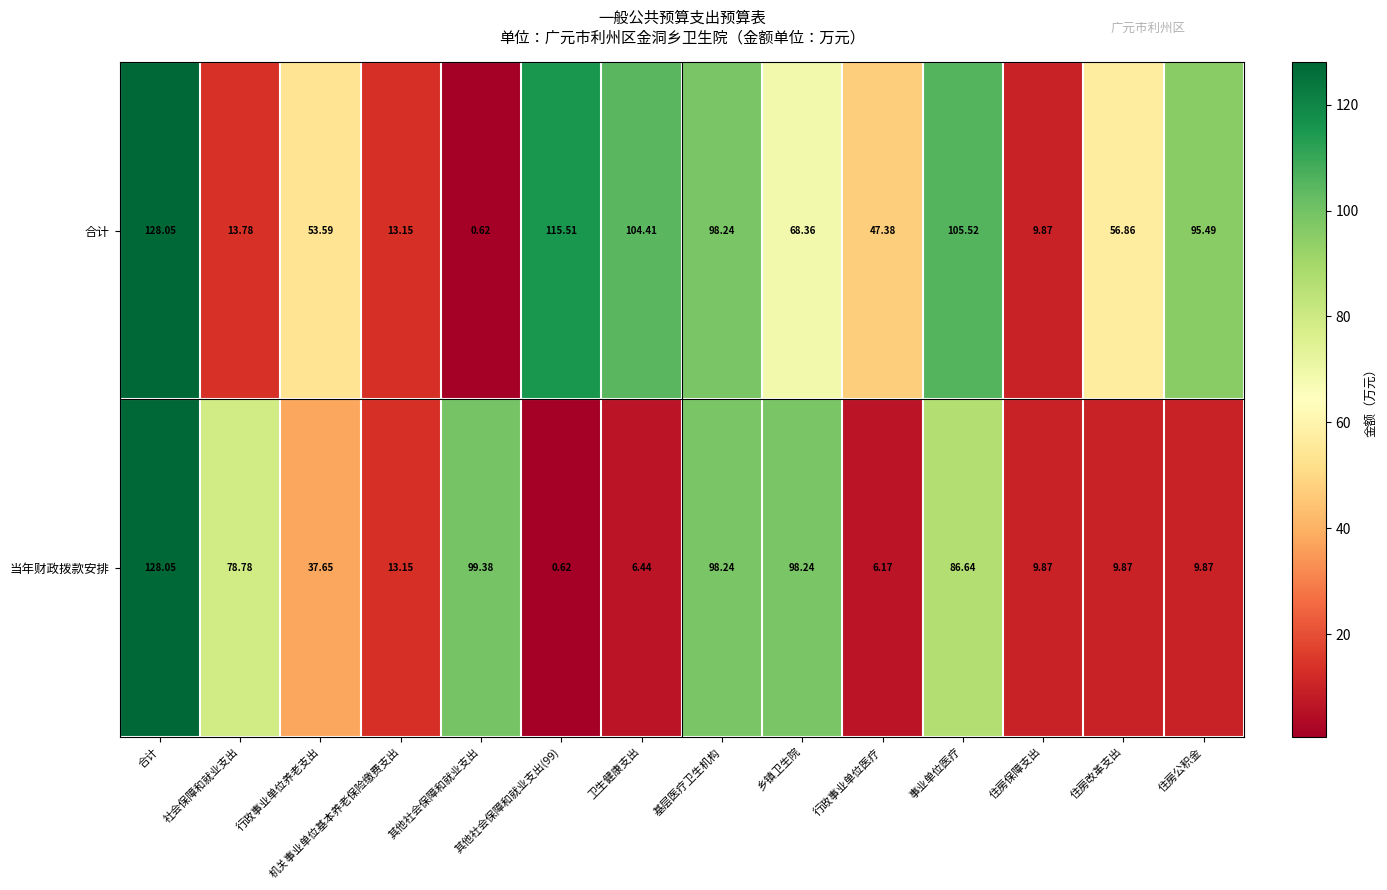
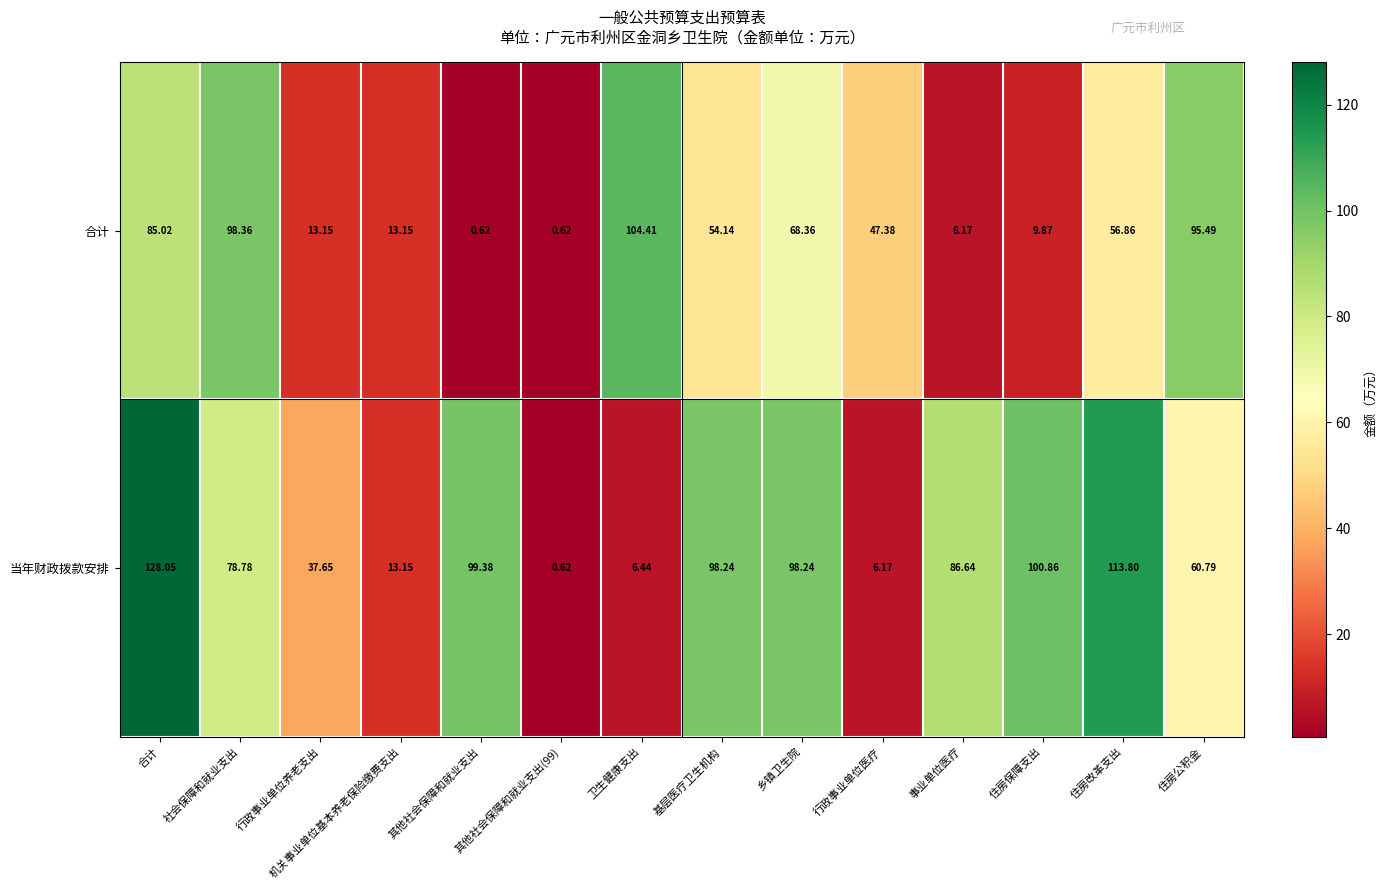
  {
    "合计": {
-     "合计": 128.05,
-     "社会保障和就业支出": 13.78,
-     "行政事业单位养老支出": 53.59,
+     "合计": 85.02,
+     "社会保障和就业支出": 98.36,
+     "行政事业单位养老支出": 13.15,
      "机关事业单位基本养老保险缴费支出": 13.15,
      "其他社会保障和就业支出": 0.62,
-     "其他社会保障和就业支出(99)": 115.51,
+     "其他社会保障和就业支出(99)": 0.62,
      "卫生健康支出": 104.41,
-     "基层医疗卫生机构": 98.24,
+     "基层医疗卫生机构": 54.14,
      "乡镇卫生院": 68.36,
      "行政事业单位医疗": 47.38,
-     "事业单位医疗": 105.52,
+     "事业单位医疗": 6.17,
      "住房保障支出": 9.87,
      "住房改革支出": 56.86,
      "住房公积金": 95.49
    },
    "当年财政拨款安排": {
      "合计": 128.05,
      "社会保障和就业支出": 78.78,
      "行政事业单位养老支出": 37.65,
      "机关事业单位基本养老保险缴费支出": 13.15,
      "其他社会保障和就业支出": 99.38,
      "其他社会保障和就业支出(99)": 0.62,
      "卫生健康支出": 6.44,
      "基层医疗卫生机构": 98.24,
      "乡镇卫生院": 98.24,
      "行政事业单位医疗": 6.17,
      "事业单位医疗": 86.64,
-     "住房保障支出": 9.87,
-     "住房改革支出": 9.87,
-     "住房公积金": 9.87
+     "住房保障支出": 100.86,
+     "住房改革支出": 113.80,
+     "住房公积金": 60.79
    }
  }
